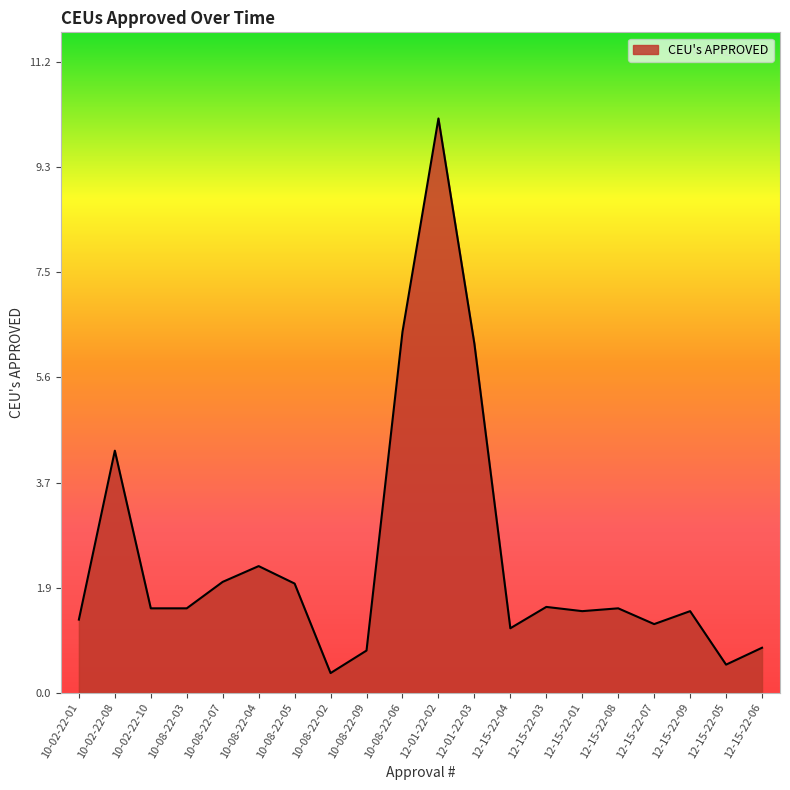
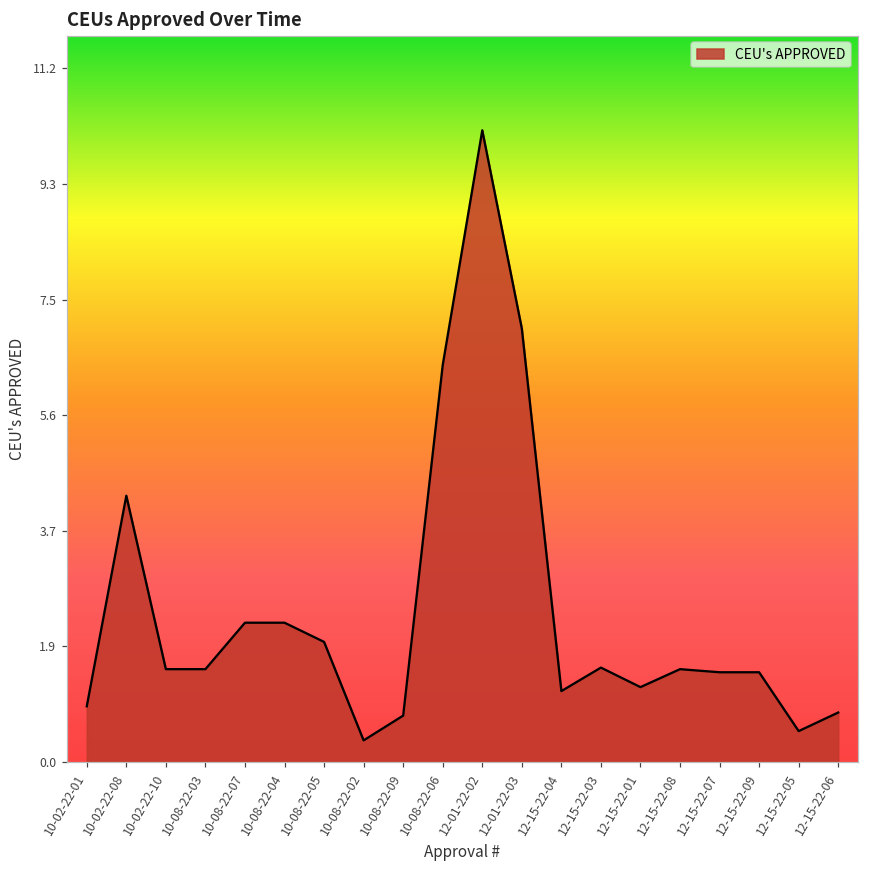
  {
-   "10-02-22-01": 1.3,
+   "10-02-22-01": 0.9,
    "10-02-22-08": 4.3,
    "10-02-22-10": 1.5,
    "10-08-22-03": 1.5,
-   "10-08-22-07": 2.0,
+   "10-08-22-07": 2.3,
    "10-08-22-04": 2.3,
    "10-08-22-05": 1.9,
    "10-08-22-02": 0.4,
    "10-08-22-09": 0.8,
    "10-08-22-06": 6.4,
    "12-01-22-02": 10.2,
-   "12-01-22-03": 6.2,
+   "12-01-22-03": 7.0,
    "12-15-22-04": 1.1,
    "12-15-22-03": 1.5,
-   "12-15-22-01": 1.5,
+   "12-15-22-01": 1.2,
    "12-15-22-08": 1.5,
-   "12-15-22-07": 1.2,
+   "12-15-22-07": 1.5,
    "12-15-22-09": 1.5,
    "12-15-22-05": 0.5,
    "12-15-22-06": 0.8
  }
